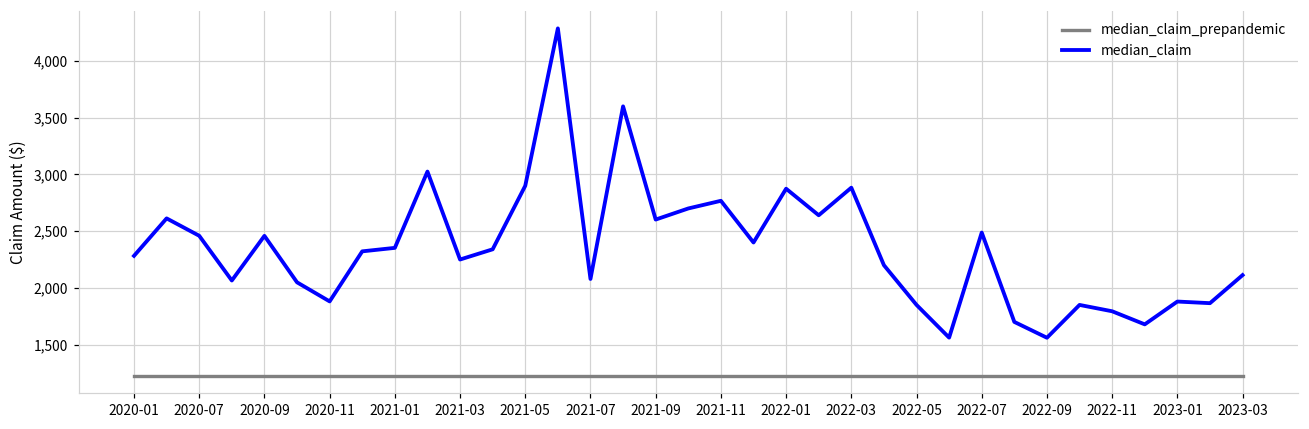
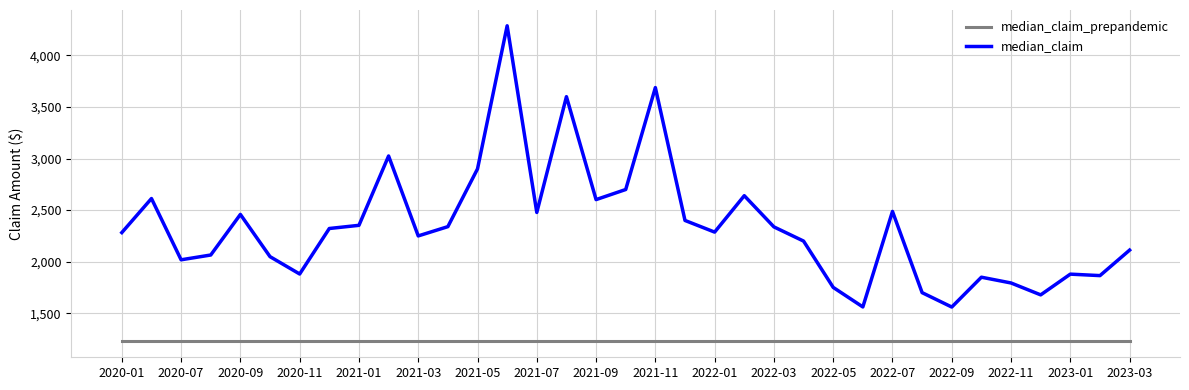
  {
    "median_claim_prepandemic": {
      "2020-01": "1,230",
      "2020-07": "1,230",
      "2020-09": "1,230",
      "2020-11": "1,230",
      "2021-01": "1,230",
      "2021-03": "1,230",
      "2021-05": "1,230",
      "2021-07": "1,230",
      "2021-09": "1,230",
      "2021-11": "1,230",
      "2022-01": "1,230",
      "2022-03": "1,230",
      "2022-05": "1,230",
      "2022-07": "1,230",
      "2022-09": "1,230",
      "2022-11": "1,230",
      "2023-01": "1,230",
      "2023-03": "1,230"
    },
    "median_claim": {
      "2020-01": "2,280",
-     "2020-07": "2,460",
+     "2020-07": "2,020",
      "2020-09": "2,460",
      "2020-11": "1,880",
      "2021-01": "2,350",
      "2021-03": "2,250",
      "2021-05": "2,900",
-     "2021-07": "2,080",
+     "2021-07": "2,480",
      "2021-09": "2,600",
-     "2021-11": "2,770",
-     "2022-01": "2,870",
-     "2022-03": "2,880",
-     "2022-05": "1,850",
+     "2021-11": "3,690",
+     "2022-01": "2,290",
+     "2022-03": "2,340",
+     "2022-05": "1,750",
      "2022-07": "2,490",
      "2022-09": "1,560",
      "2022-11": "1,790",
      "2023-01": "1,880",
      "2023-03": "2,110"
    }
  }
